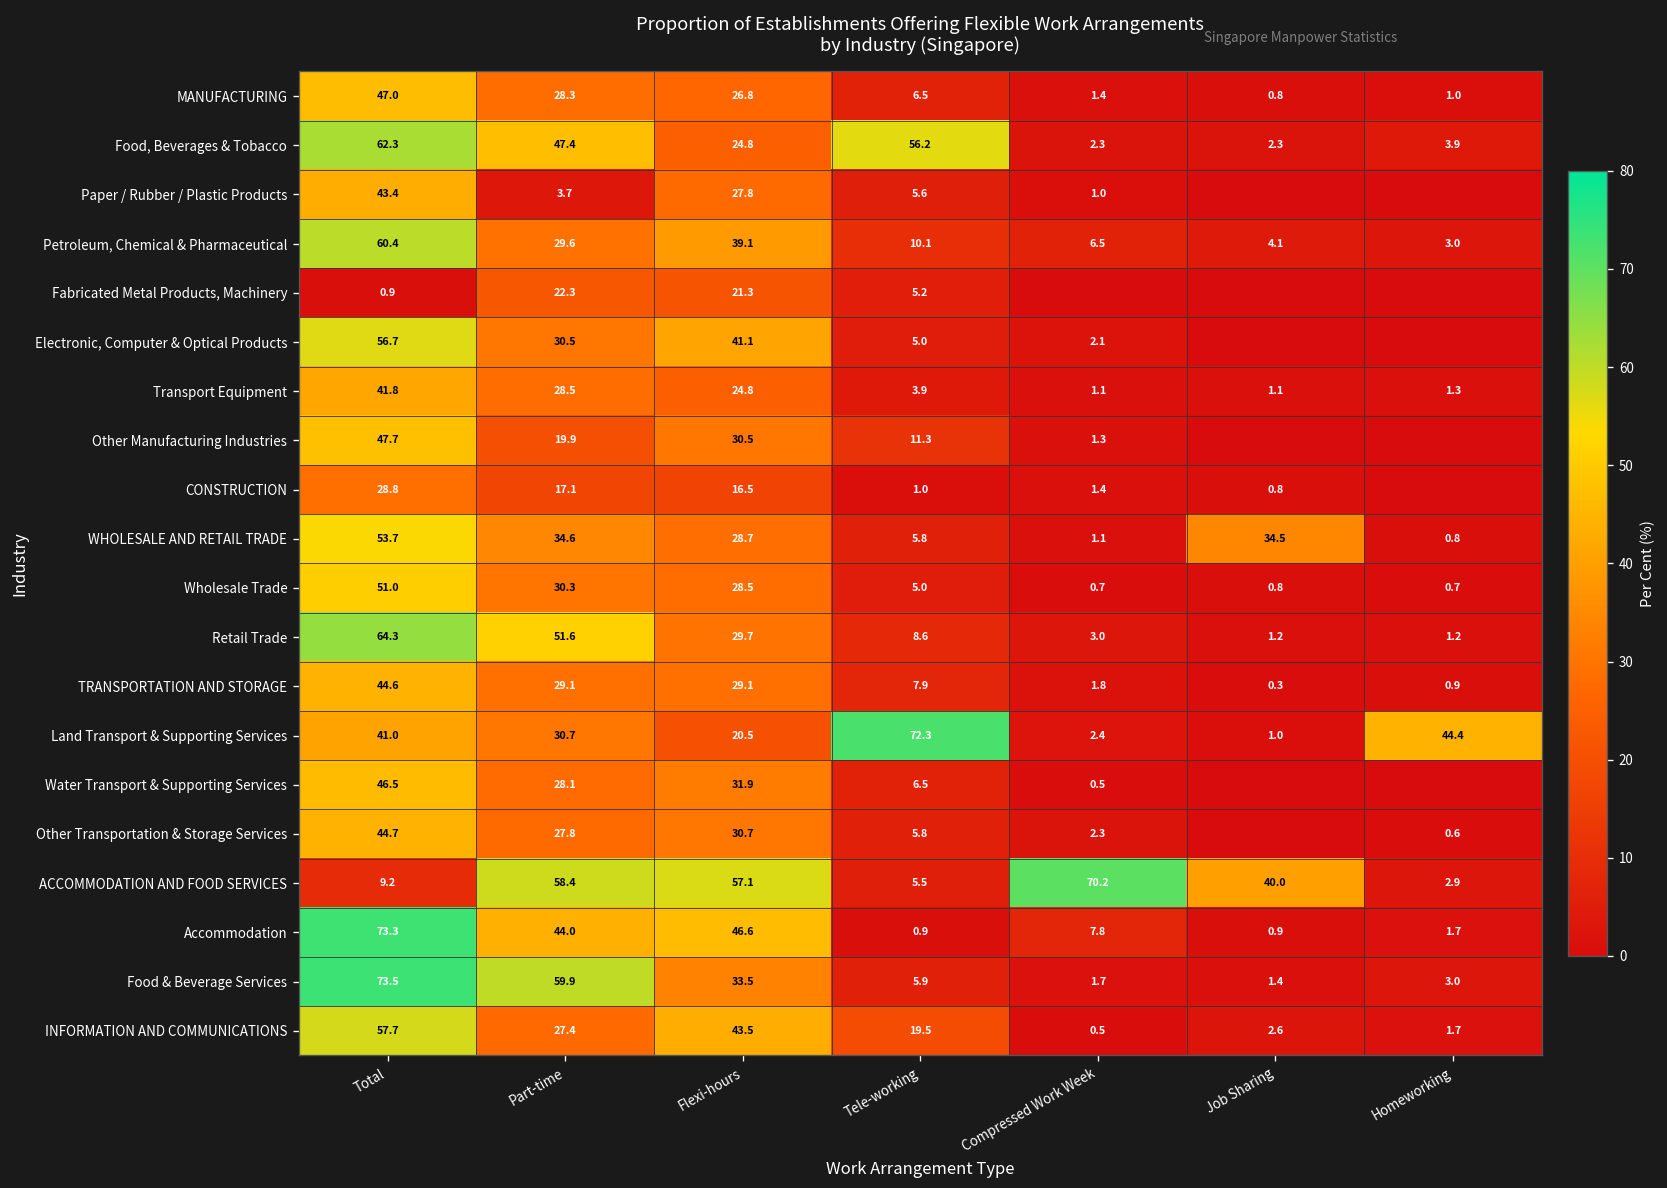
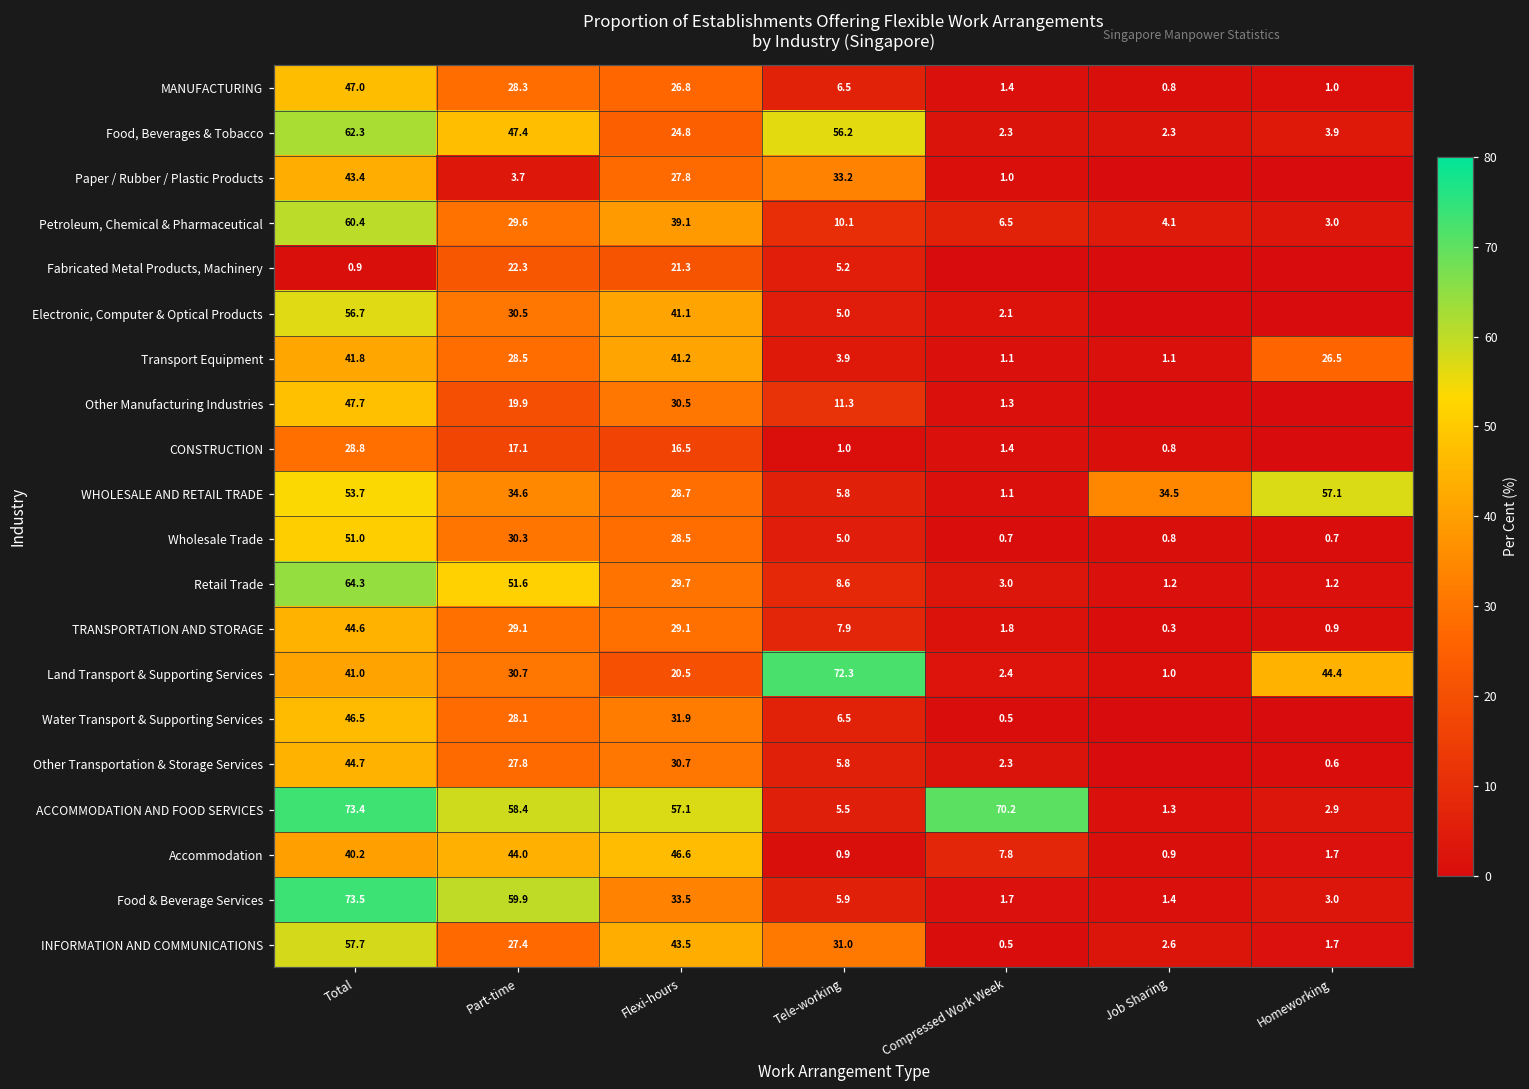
  {
    "MANUFACTURING": {
      "Total": 47.0,
      "Part-time": 28.3,
      "Flexi-hours": 26.8,
      "Tele-working": 6.5,
      "Compressed Work Week": 1.4,
      "Job Sharing": 0.8,
      "Homeworking": 1.0
    },
    "Food, Beverages & Tobacco": {
      "Total": 62.3,
      "Part-time": 47.4,
      "Flexi-hours": 24.8,
      "Tele-working": 56.2,
      "Compressed Work Week": 2.3,
      "Job Sharing": 2.3,
      "Homeworking": 3.9
    },
    "Paper / Rubber / Plastic Products": {
      "Total": 43.4,
      "Part-time": 3.7,
      "Flexi-hours": 27.8,
-     "Tele-working": 5.6,
+     "Tele-working": 33.2,
      "Compressed Work Week": 1.0
    },
    "Petroleum, Chemical & Pharmaceutical": {
      "Total": 60.4,
      "Part-time": 29.6,
      "Flexi-hours": 39.1,
      "Tele-working": 10.1,
      "Compressed Work Week": 6.5,
      "Job Sharing": 4.1,
      "Homeworking": 3.0
    },
    "Fabricated Metal Products, Machinery": {
      "Total": 0.9,
      "Part-time": 22.3,
      "Flexi-hours": 21.3,
      "Tele-working": 5.2
    },
    "Electronic, Computer & Optical Products": {
      "Total": 56.7,
      "Part-time": 30.5,
      "Flexi-hours": 41.1,
      "Tele-working": 5.0,
      "Compressed Work Week": 2.1
    },
    "Transport Equipment": {
      "Total": 41.8,
      "Part-time": 28.5,
-     "Flexi-hours": 24.8,
+     "Flexi-hours": 41.2,
      "Tele-working": 3.9,
      "Compressed Work Week": 1.1,
      "Job Sharing": 1.1,
-     "Homeworking": 1.3
+     "Homeworking": 26.5
    },
    "Other Manufacturing Industries": {
      "Total": 47.7,
      "Part-time": 19.9,
      "Flexi-hours": 30.5,
      "Tele-working": 11.3,
      "Compressed Work Week": 1.3
    },
    "CONSTRUCTION": {
      "Total": 28.8,
      "Part-time": 17.1,
      "Flexi-hours": 16.5,
      "Tele-working": 1.0,
      "Compressed Work Week": 1.4,
      "Job Sharing": 0.8
    },
    "WHOLESALE AND RETAIL TRADE": {
      "Total": 53.7,
      "Part-time": 34.6,
      "Flexi-hours": 28.7,
      "Tele-working": 5.8,
      "Compressed Work Week": 1.1,
      "Job Sharing": 34.5,
-     "Homeworking": 0.8
+     "Homeworking": 57.1
    },
    "Wholesale Trade": {
      "Total": 51.0,
      "Part-time": 30.3,
      "Flexi-hours": 28.5,
      "Tele-working": 5.0,
      "Compressed Work Week": 0.7,
      "Job Sharing": 0.8,
      "Homeworking": 0.7
    },
    "Retail Trade": {
      "Total": 64.3,
      "Part-time": 51.6,
      "Flexi-hours": 29.7,
      "Tele-working": 8.6,
      "Compressed Work Week": 3.0,
      "Job Sharing": 1.2,
      "Homeworking": 1.2
    },
    "TRANSPORTATION AND STORAGE": {
      "Total": 44.6,
      "Part-time": 29.1,
      "Flexi-hours": 29.1,
      "Tele-working": 7.9,
      "Compressed Work Week": 1.8,
      "Job Sharing": 0.3,
      "Homeworking": 0.9
    },
    "Land Transport & Supporting Services": {
      "Total": 41.0,
      "Part-time": 30.7,
      "Flexi-hours": 20.5,
      "Tele-working": 72.3,
      "Compressed Work Week": 2.4,
      "Job Sharing": 1.0,
      "Homeworking": 44.4
    },
    "Water Transport & Supporting Services": {
      "Total": 46.5,
      "Part-time": 28.1,
      "Flexi-hours": 31.9,
      "Tele-working": 6.5,
      "Compressed Work Week": 0.5
    },
    "Other Transportation & Storage Services": {
      "Total": 44.7,
      "Part-time": 27.8,
      "Flexi-hours": 30.7,
      "Tele-working": 5.8,
      "Compressed Work Week": 2.3,
      "Homeworking": 0.6
    },
    "ACCOMMODATION AND FOOD SERVICES": {
-     "Total": 9.2,
+     "Total": 73.4,
      "Part-time": 58.4,
      "Flexi-hours": 57.1,
      "Tele-working": 5.5,
      "Compressed Work Week": 70.2,
-     "Job Sharing": 40.0,
+     "Job Sharing": 1.3,
      "Homeworking": 2.9
    },
    "Accommodation": {
-     "Total": 73.3,
+     "Total": 40.2,
      "Part-time": 44.0,
      "Flexi-hours": 46.6,
      "Tele-working": 0.9,
      "Compressed Work Week": 7.8,
      "Job Sharing": 0.9,
      "Homeworking": 1.7
    },
    "Food & Beverage Services": {
      "Total": 73.5,
      "Part-time": 59.9,
      "Flexi-hours": 33.5,
      "Tele-working": 5.9,
      "Compressed Work Week": 1.7,
      "Job Sharing": 1.4,
      "Homeworking": 3.0
    },
    "INFORMATION AND COMMUNICATIONS": {
      "Total": 57.7,
      "Part-time": 27.4,
      "Flexi-hours": 43.5,
-     "Tele-working": 19.5,
+     "Tele-working": 31.0,
      "Compressed Work Week": 0.5,
      "Job Sharing": 2.6,
      "Homeworking": 1.7
    }
  }
